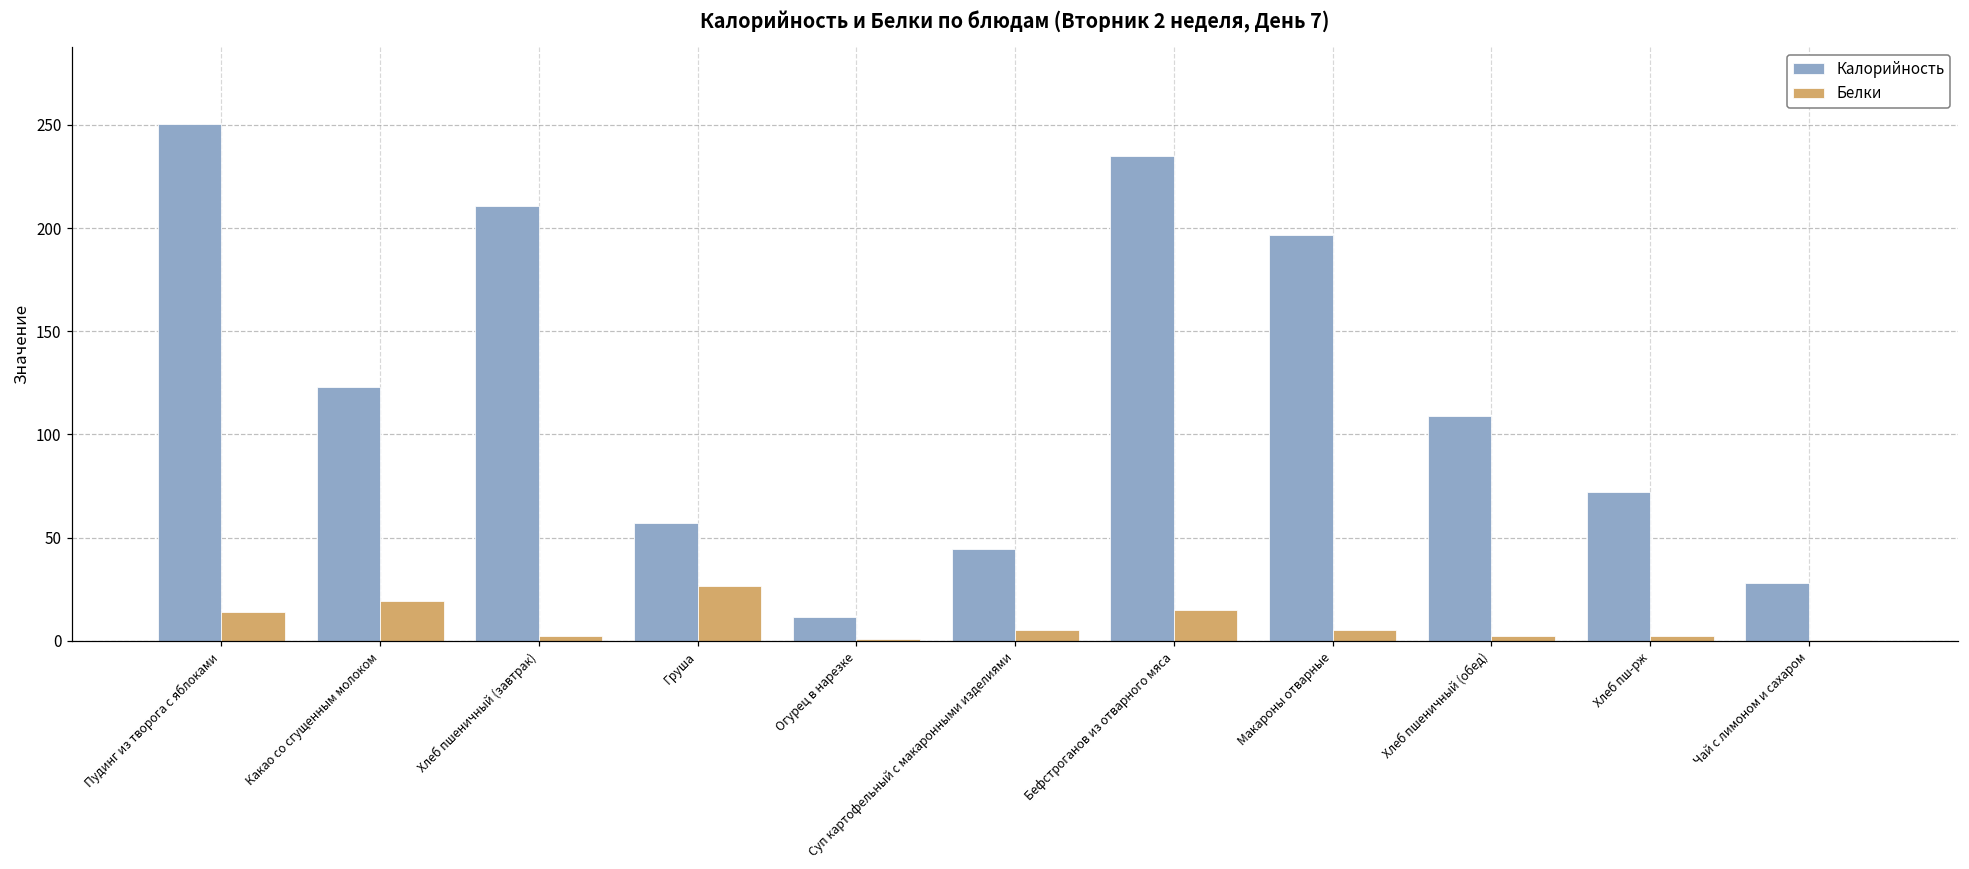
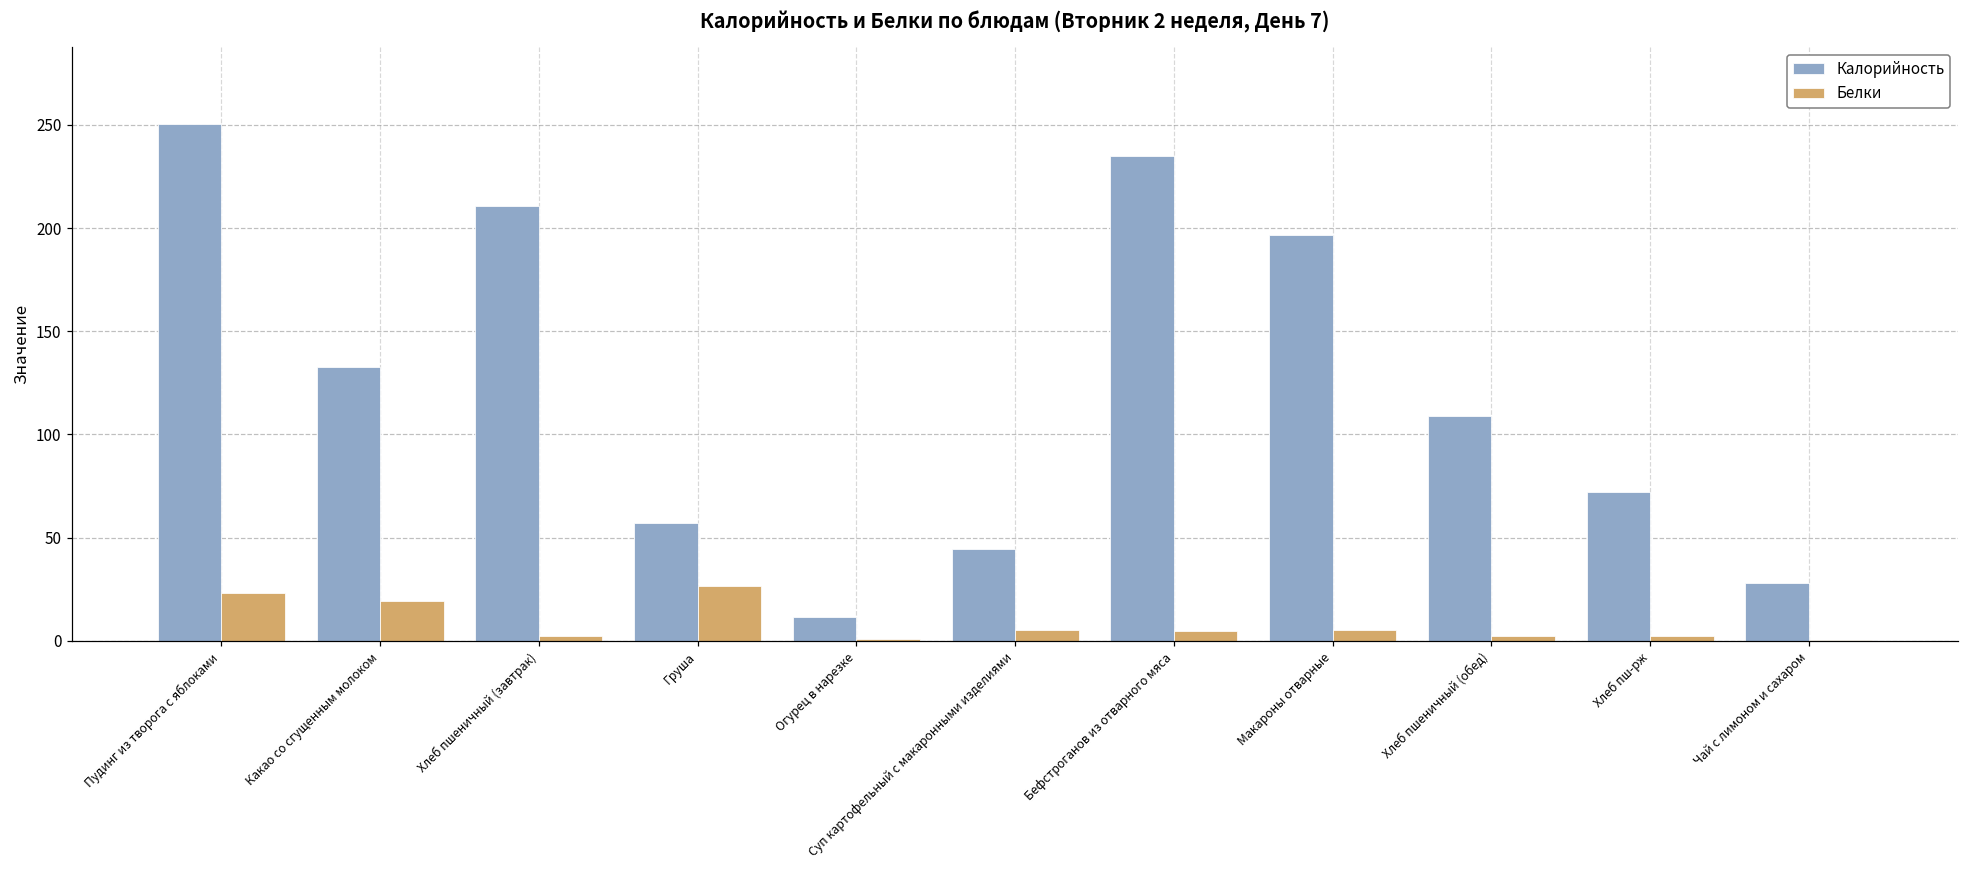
  {
    "Калорийность": {
      "Пудинг из творога с яблоками": 250,
-     "Какао со сгущенным молоком": 123,
+     "Какао со сгущенным молоком": 133,
      "Хлеб пшеничный (завтрак)": 211,
      "Груша": 57,
      "Огурец в нарезке": 12,
      "Суп картофельный с макаронными изделиями": 45,
      "Бефстроганов из отварного мяса": 235,
      "Макароны отварные": 197,
      "Хлеб пшеничный (обед)": 109,
      "Хлеб пш-рж": 72,
      "Чай с лимоном и сахаром": 28
    },
    "Белки": {
-     "Пудинг из творога с яблоками": 14,
+     "Пудинг из творога с яблоками": 23,
      "Какао со сгущенным молоком": 19,
      "Хлеб пшеничный (завтрак)": 2,
      "Груша": 27,
      "Суп картофельный с макаронными изделиями": 5,
-     "Бефстроганов из отварного мяса": 15,
+     "Бефстроганов из отварного мяса": 5,
      "Макароны отварные": 5,
      "Хлеб пшеничный (обед)": 2,
      "Хлеб пш-рж": 2
    }
  }
